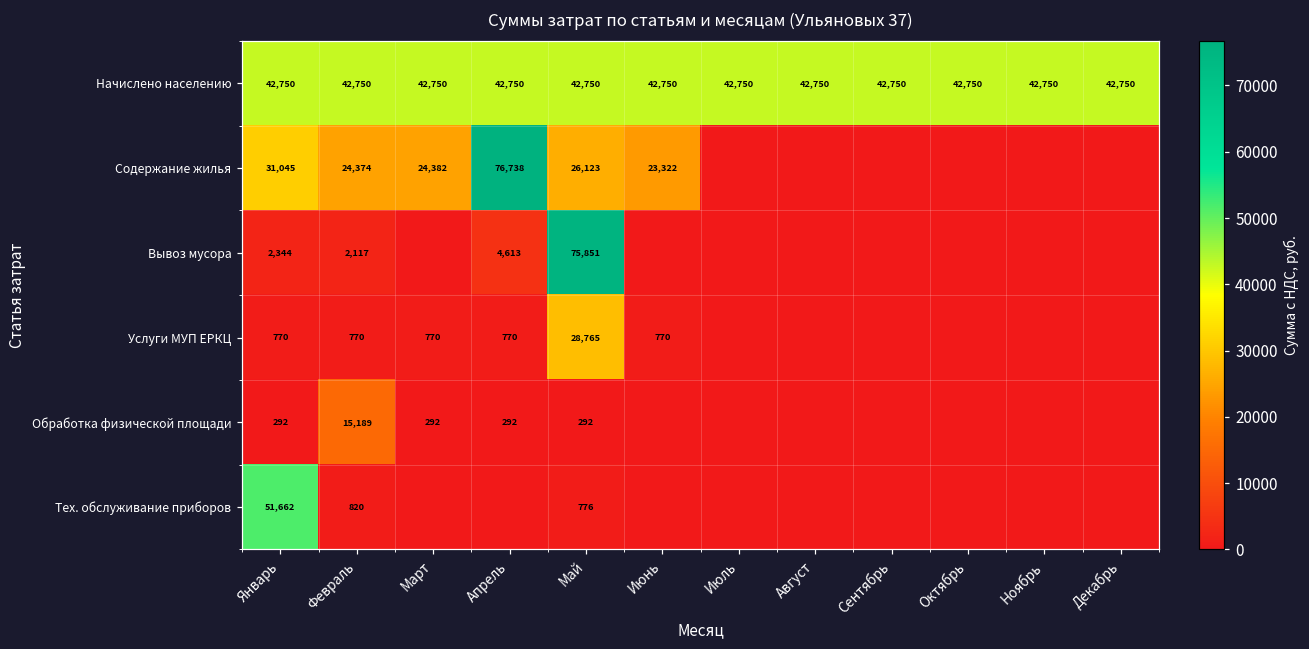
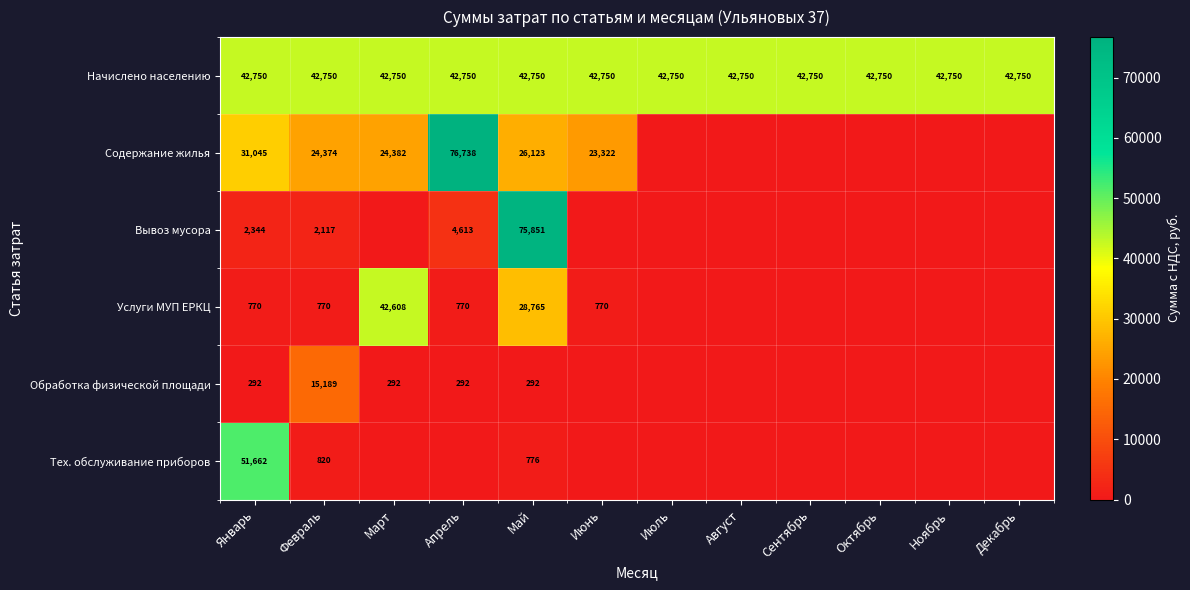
  {
    "Начислено населению": {
      "Январь": "42,750",
      "Февраль": "42,750",
      "Март": "42,750",
      "Апрель": "42,750",
      "Май": "42,750",
      "Июнь": "42,750",
      "Июль": "42,750",
      "Август": "42,750",
      "Сентябрь": "42,750",
      "Октябрь": "42,750",
      "Ноябрь": "42,750",
      "Декабрь": "42,750"
    },
    "Содержание жилья": {
      "Январь": "31,045",
      "Февраль": "24,374",
      "Март": "24,382",
      "Апрель": "76,738",
      "Май": "26,123",
      "Июнь": "23,322"
    },
    "Вывоз мусора": {
      "Январь": "2,344",
      "Февраль": "2,117",
      "Апрель": "4,613",
      "Май": "75,851"
    },
    "Услуги МУП ЕРКЦ": {
      "Январь": "770",
      "Февраль": "770",
-     "Март": "770",
+     "Март": "42,608",
      "Апрель": "770",
      "Май": "28,765",
      "Июнь": "770"
    },
    "Обработка физической площади": {
      "Январь": "292",
      "Февраль": "15,189",
      "Март": "292",
      "Апрель": "292",
      "Май": "292"
    },
    "Тех. обслуживание приборов": {
      "Январь": "51,662",
      "Февраль": "820",
      "Май": "776"
    }
  }
